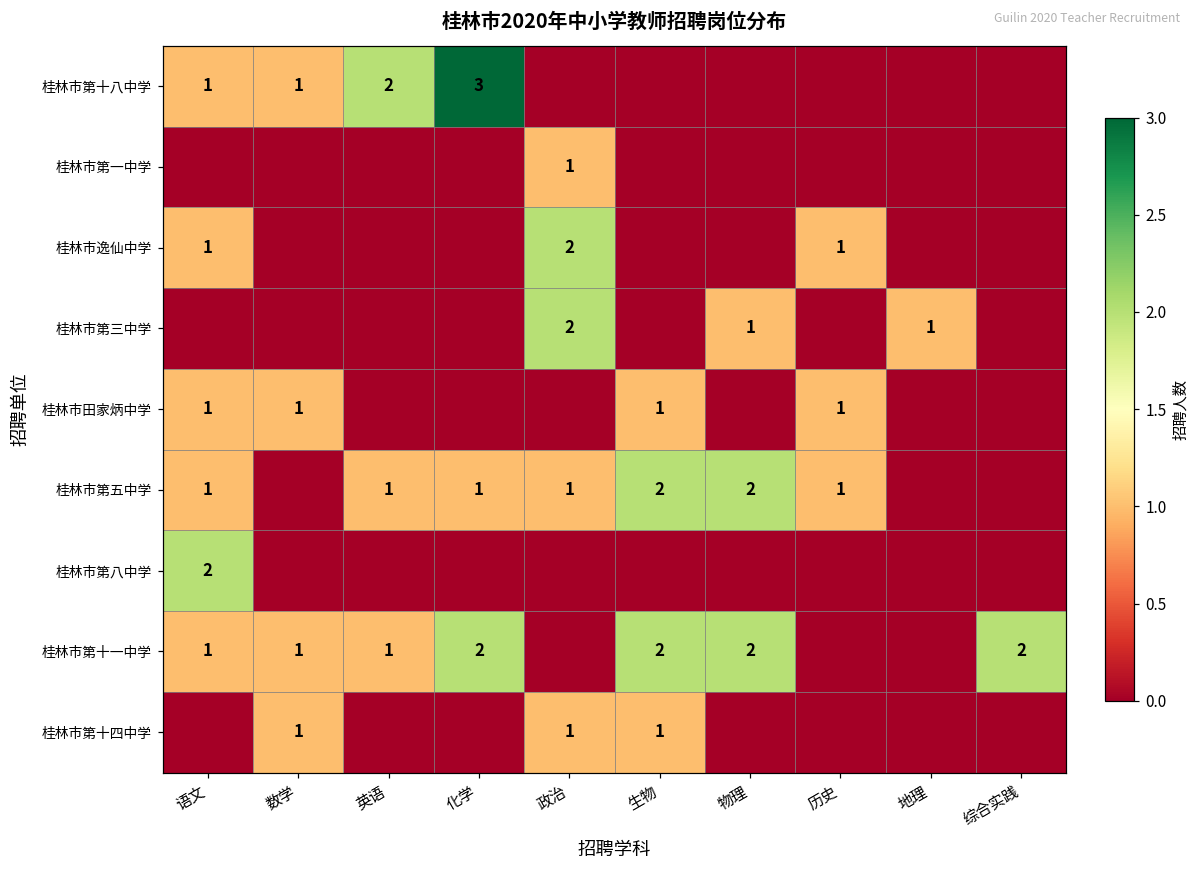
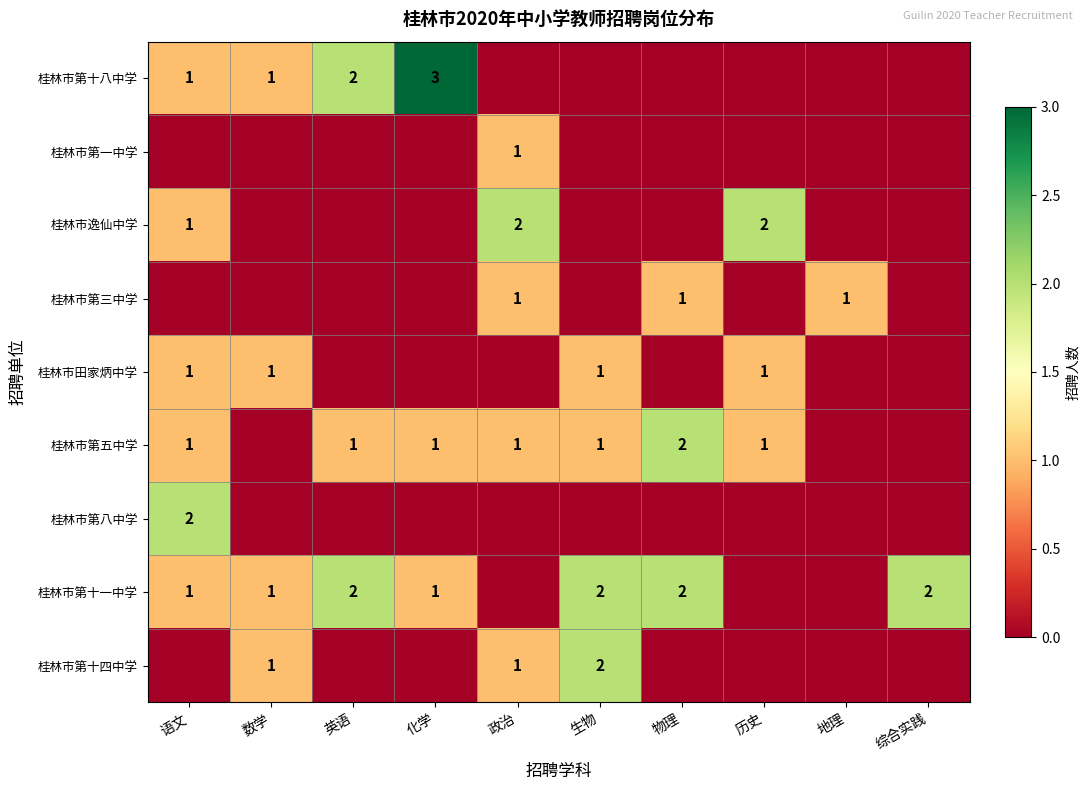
  {
    "桂林市第十八中学": {
      "语文": 1,
      "数学": 1,
      "英语": 2,
      "化学": 3
    },
    "桂林市第一中学": {
      "政治": 1
    },
    "桂林市逸仙中学": {
      "语文": 1,
      "政治": 2,
-     "历史": 1
+     "历史": 2
    },
    "桂林市第三中学": {
-     "政治": 2,
+     "政治": 1,
      "物理": 1,
      "地理": 1
    },
    "桂林市田家炳中学": {
      "语文": 1,
      "数学": 1,
      "生物": 1,
      "历史": 1
    },
    "桂林市第五中学": {
      "语文": 1,
      "英语": 1,
      "化学": 1,
      "政治": 1,
-     "生物": 2,
+     "生物": 1,
      "物理": 2,
      "历史": 1
    },
    "桂林市第八中学": {
      "语文": 2
    },
    "桂林市第十一中学": {
      "语文": 1,
      "数学": 1,
-     "英语": 1,
-     "化学": 2,
+     "英语": 2,
+     "化学": 1,
      "生物": 2,
      "物理": 2,
      "综合实践": 2
    },
    "桂林市第十四中学": {
      "数学": 1,
      "政治": 1,
-     "生物": 1
+     "生物": 2
    }
  }
